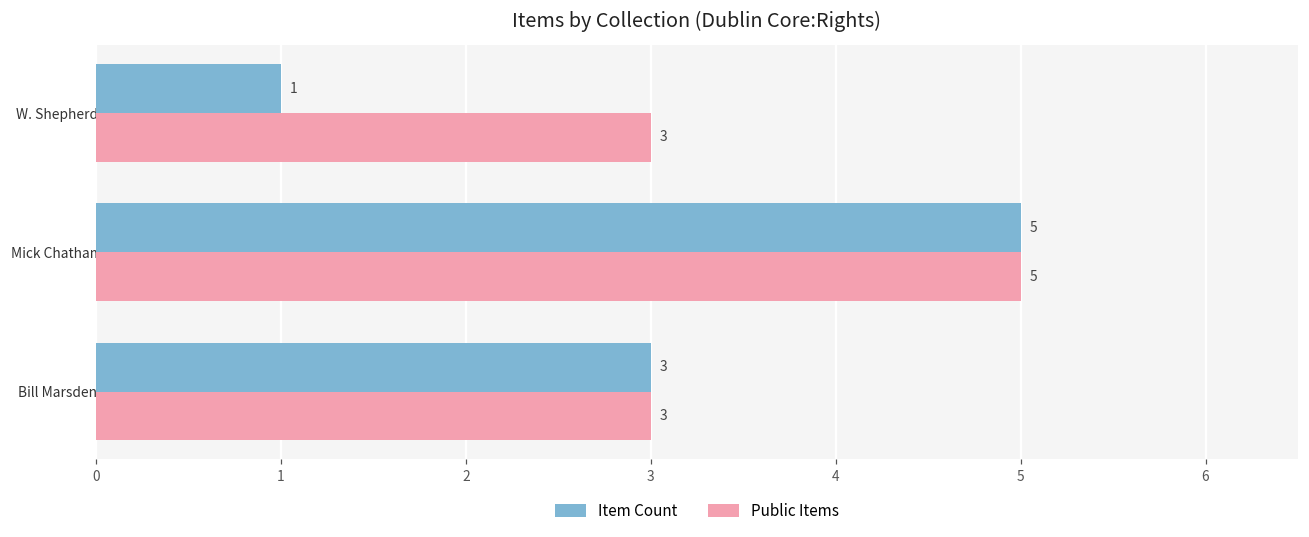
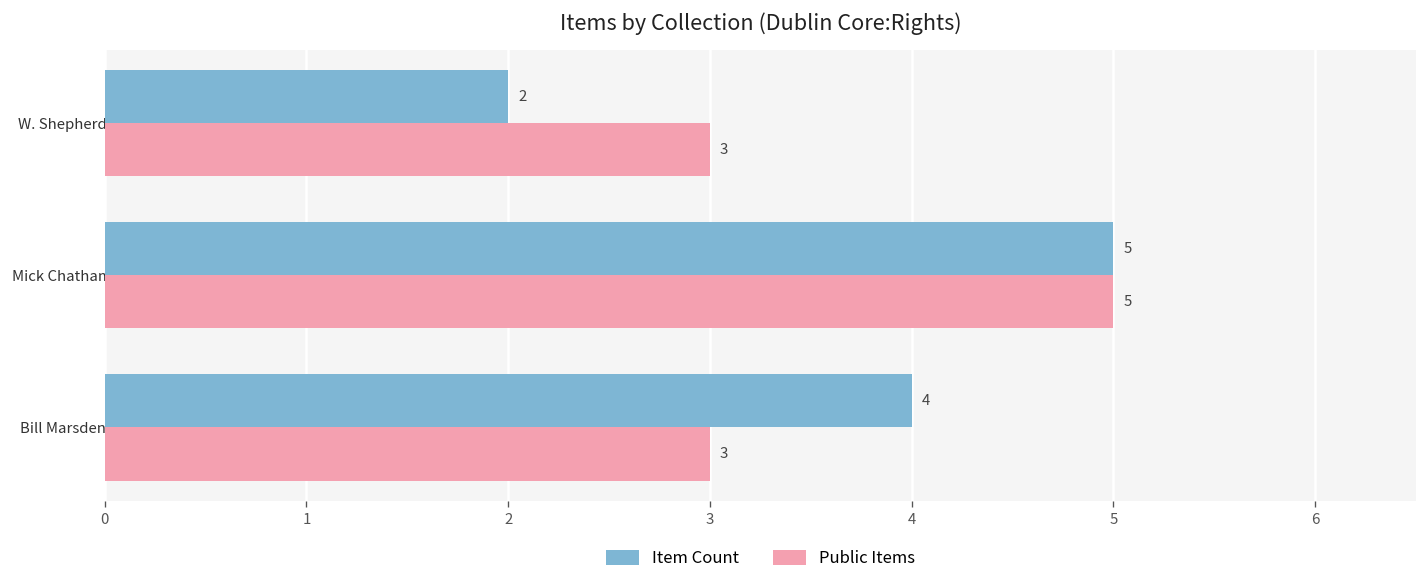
  {
    "Item Count": {
-     "W. Shepherd collection": 1,
+     "W. Shepherd collection": 2,
      "Mick Chatham Collection": 5,
-     "Bill Marsden collection": 3
+     "Bill Marsden collection": 4
    },
    "Public Items": {
      "W. Shepherd collection": 3,
      "Mick Chatham Collection": 5,
      "Bill Marsden collection": 3
    }
  }
